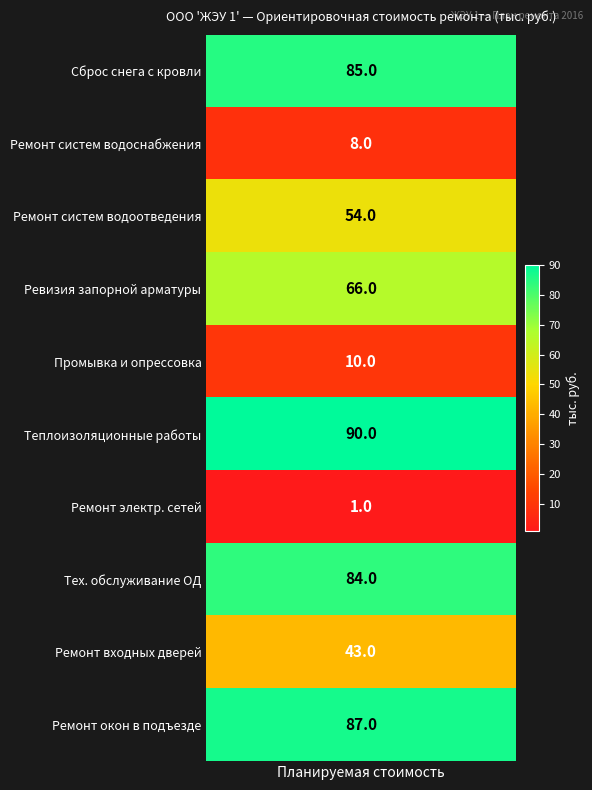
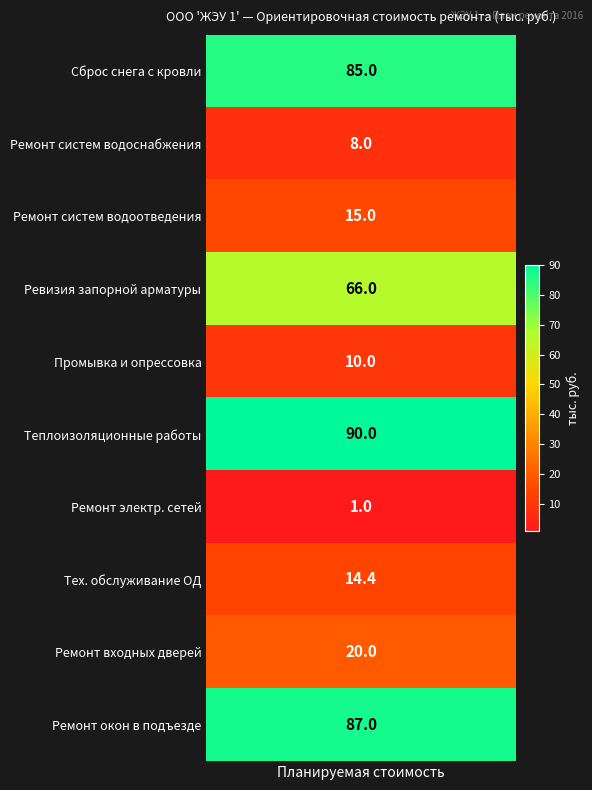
  {
    "Сброс снега с кровли": {
      "Планируемая стоимость": 85.0
    },
    "Ремонт систем водоснабжения": {
      "Планируемая стоимость": 8.0
    },
    "Ремонт систем водоотведения": {
-     "Планируемая стоимость": 54.0
+     "Планируемая стоимость": 15.0
    },
    "Ревизия запорной арматуры": {
      "Планируемая стоимость": 66.0
    },
    "Промывка и опрессовка": {
      "Планируемая стоимость": 10.0
    },
    "Теплоизоляционные работы": {
      "Планируемая стоимость": 90.0
    },
    "Ремонт электр. сетей": {
      "Планируемая стоимость": 1.0
    },
    "Тех. обслуживание ОД": {
-     "Планируемая стоимость": 84.0
+     "Планируемая стоимость": 14.4
    },
    "Ремонт входных дверей": {
-     "Планируемая стоимость": 43.0
+     "Планируемая стоимость": 20.0
    },
    "Ремонт окон в подъезде": {
      "Планируемая стоимость": 87.0
    }
  }
